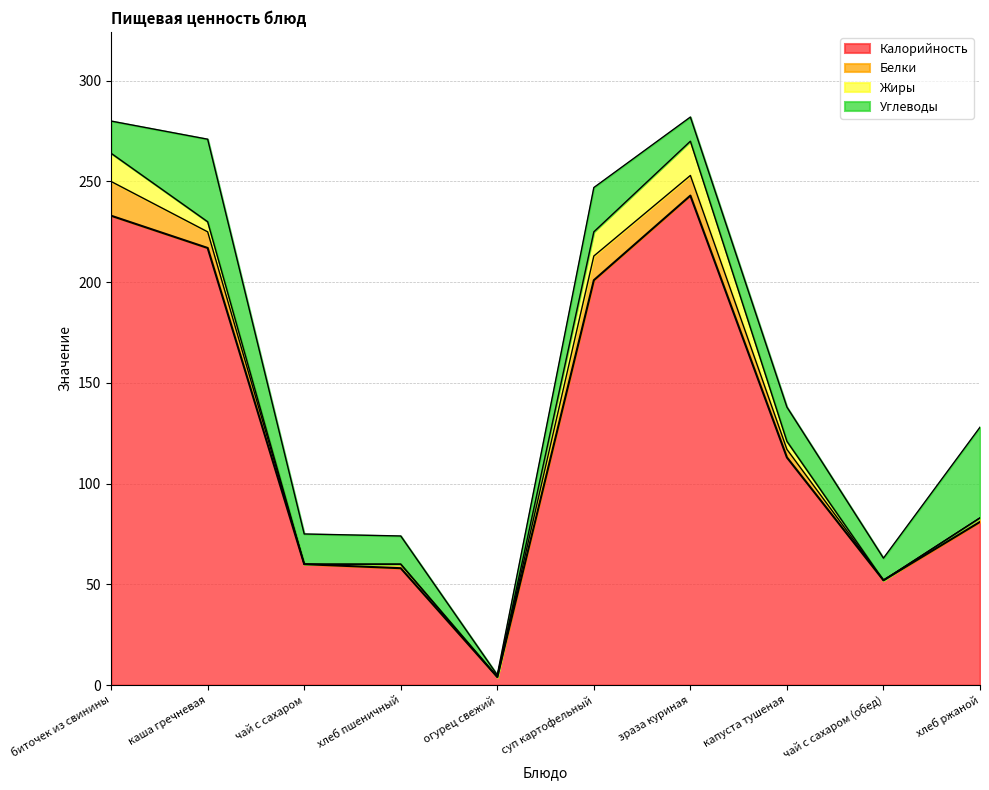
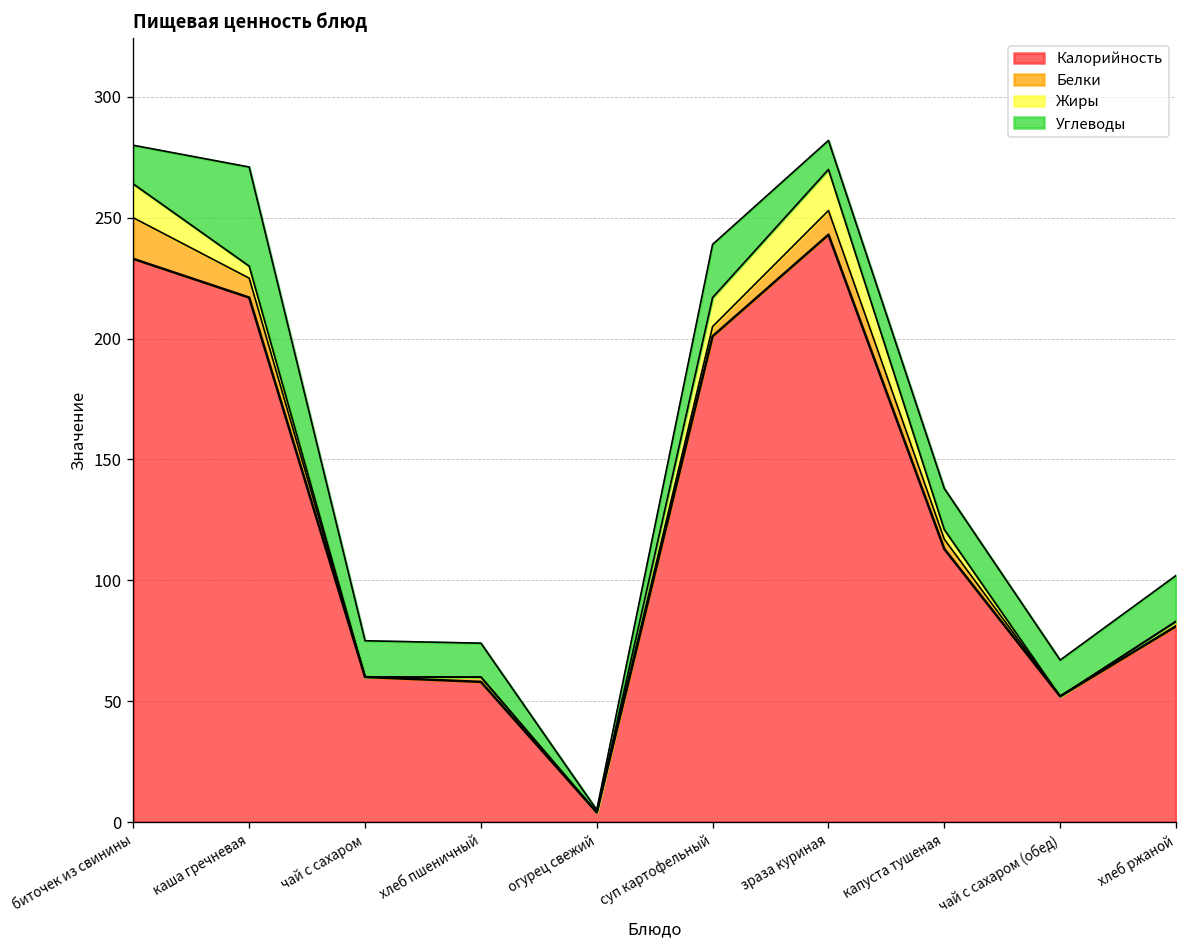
  {
    "Калорийность": {
      "биточек из свинины": 233,
      "каша гречневая": 217,
      "хлеб пшеничный": 58,
      "суп картофельный": 201,
      "зраза куриная": 243,
      "капуста тушеная": 113,
      "хлеб ржаной": 81
    },
    "Белки": {
      "биточек из свинины": 17,
      "каша гречневая": 8,
-     "суп картофельный": 12,
+     "суп картофельный": 4,
      "зраза куриная": 10,
      "капуста тушеная": 4
    },
    "Жиры": {
      "биточек из свинины": 14,
      "каша гречневая": 5,
      "суп картофельный": 12,
      "зраза куриная": 17,
      "капуста тушеная": 4
    },
    "Углеводы": {
      "биточек из свинины": 16,
      "каша гречневая": 41,
      "чай с сахаром": 15,
      "хлеб пшеничный": 14,
      "суп картофельный": 22,
      "зраза куриная": 12,
      "капуста тушеная": 17,
-     "чай с сахаром (обед)": 11,
-     "хлеб ржаной": 45
+     "чай с сахаром (обед)": 15,
+     "хлеб ржаной": 19
    }
  }
